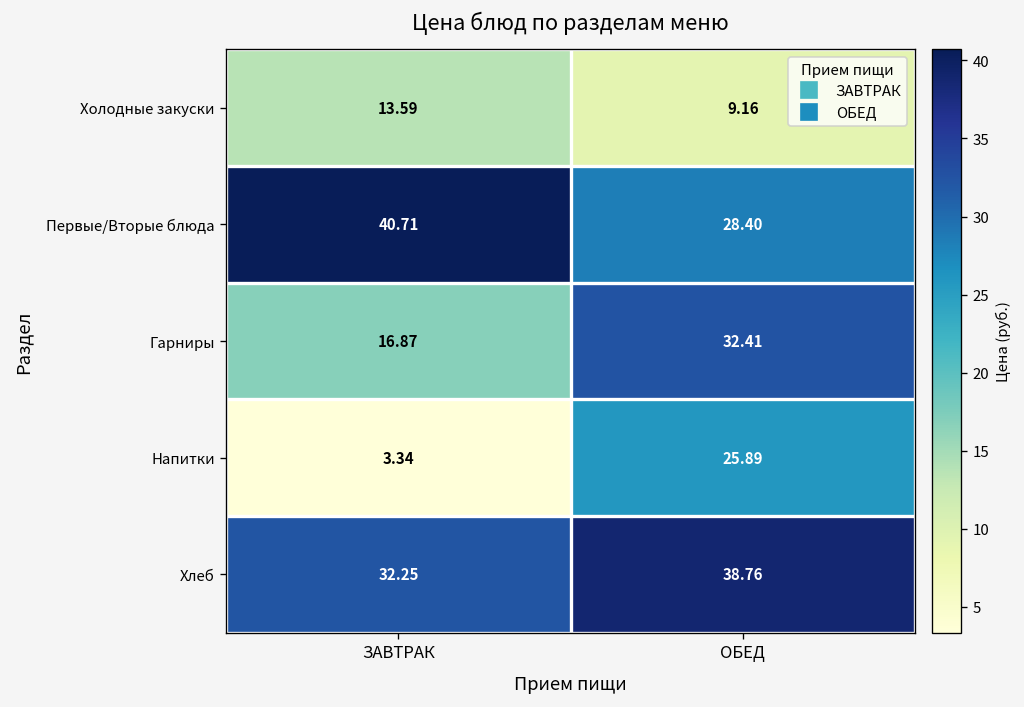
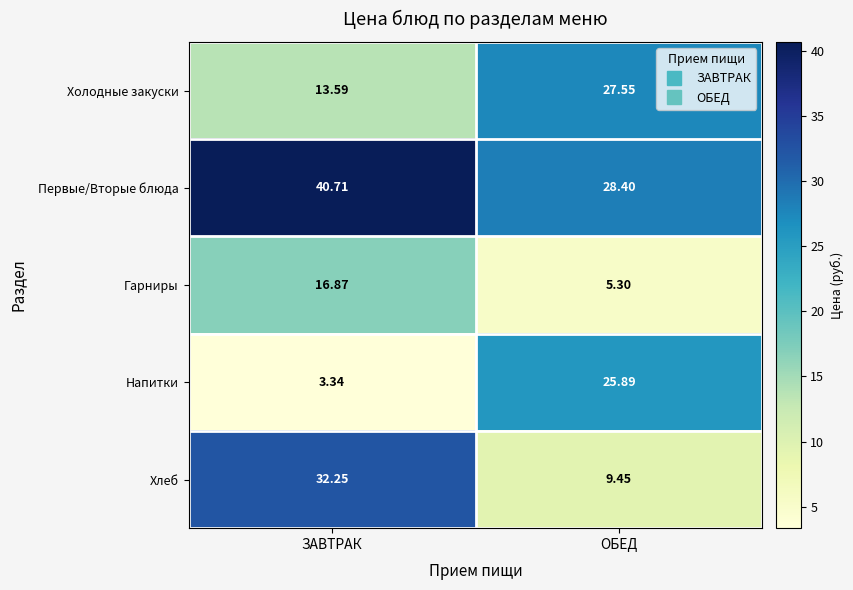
  {
    "Холодные закуски": {
      "ЗАВТРАК": 13.59,
-     "ОБЕД": 9.16
+     "ОБЕД": 27.55
    },
    "Первые/Вторые блюда": {
      "ЗАВТРАК": 40.71,
      "ОБЕД": 28.40
    },
    "Гарниры": {
      "ЗАВТРАК": 16.87,
-     "ОБЕД": 32.41
+     "ОБЕД": 5.30
    },
    "Напитки": {
      "ЗАВТРАК": 3.34,
      "ОБЕД": 25.89
    },
    "Хлеб": {
      "ЗАВТРАК": 32.25,
-     "ОБЕД": 38.76
+     "ОБЕД": 9.45
    }
  }
